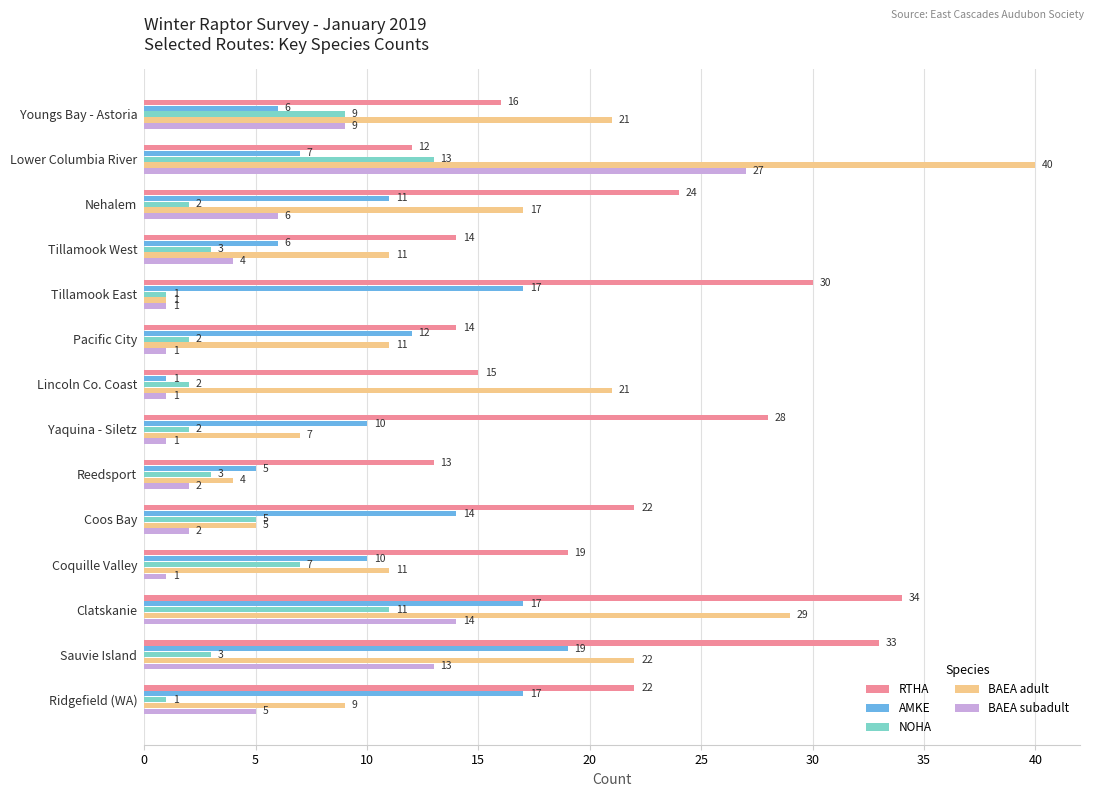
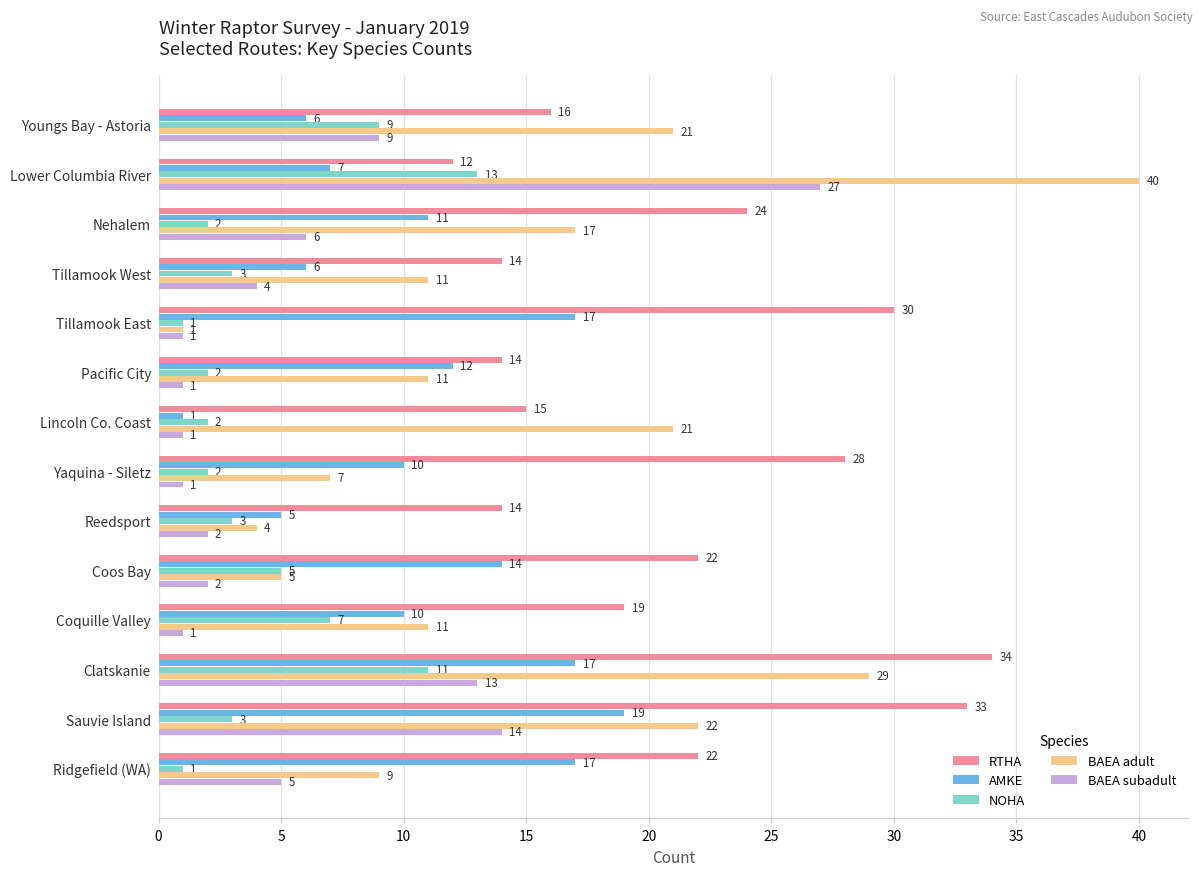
  {
    "RTHA": {
      "Youngs Bay - Astoria": 16,
      "Lower Columbia River": 12,
      "Nehalem": 24,
      "Tillamook West": 14,
      "Tillamook East": 30,
      "Pacific City": 14,
      "Lincoln Co. Coast": 15,
      "Yaquina - Siletz": 28,
-     "Reedsport": 13,
+     "Reedsport": 14,
      "Coos Bay": 22,
      "Coquille Valley": 19,
      "Clatskanie": 34,
      "Sauvie Island": 33,
      "Ridgefield (WA)": 22
    },
    "BAEA adult": {
      "Youngs Bay - Astoria": 21,
      "Lower Columbia River": 40,
      "Nehalem": 17,
      "Tillamook West": 11,
      "Pacific City": 11,
      "Lincoln Co. Coast": 21,
      "Yaquina - Siletz": 7,
      "Reedsport": 4,
      "Coquille Valley": 11,
      "Clatskanie": 29,
      "Sauvie Island": 22,
      "Ridgefield (WA)": 9
    },
    "BAEA subadult": {
      "Youngs Bay - Astoria": 9,
      "Lower Columbia River": 27,
      "Nehalem": 6,
      "Tillamook West": 4,
      "Pacific City": 1,
      "Lincoln Co. Coast": 1,
      "Yaquina - Siletz": 1,
      "Reedsport": 2,
      "Coos Bay": 2,
      "Coquille Valley": 1,
-     "Clatskanie": 14,
-     "Sauvie Island": 13,
+     "Clatskanie": 13,
+     "Sauvie Island": 14,
      "Ridgefield (WA)": 5
    }
  }
